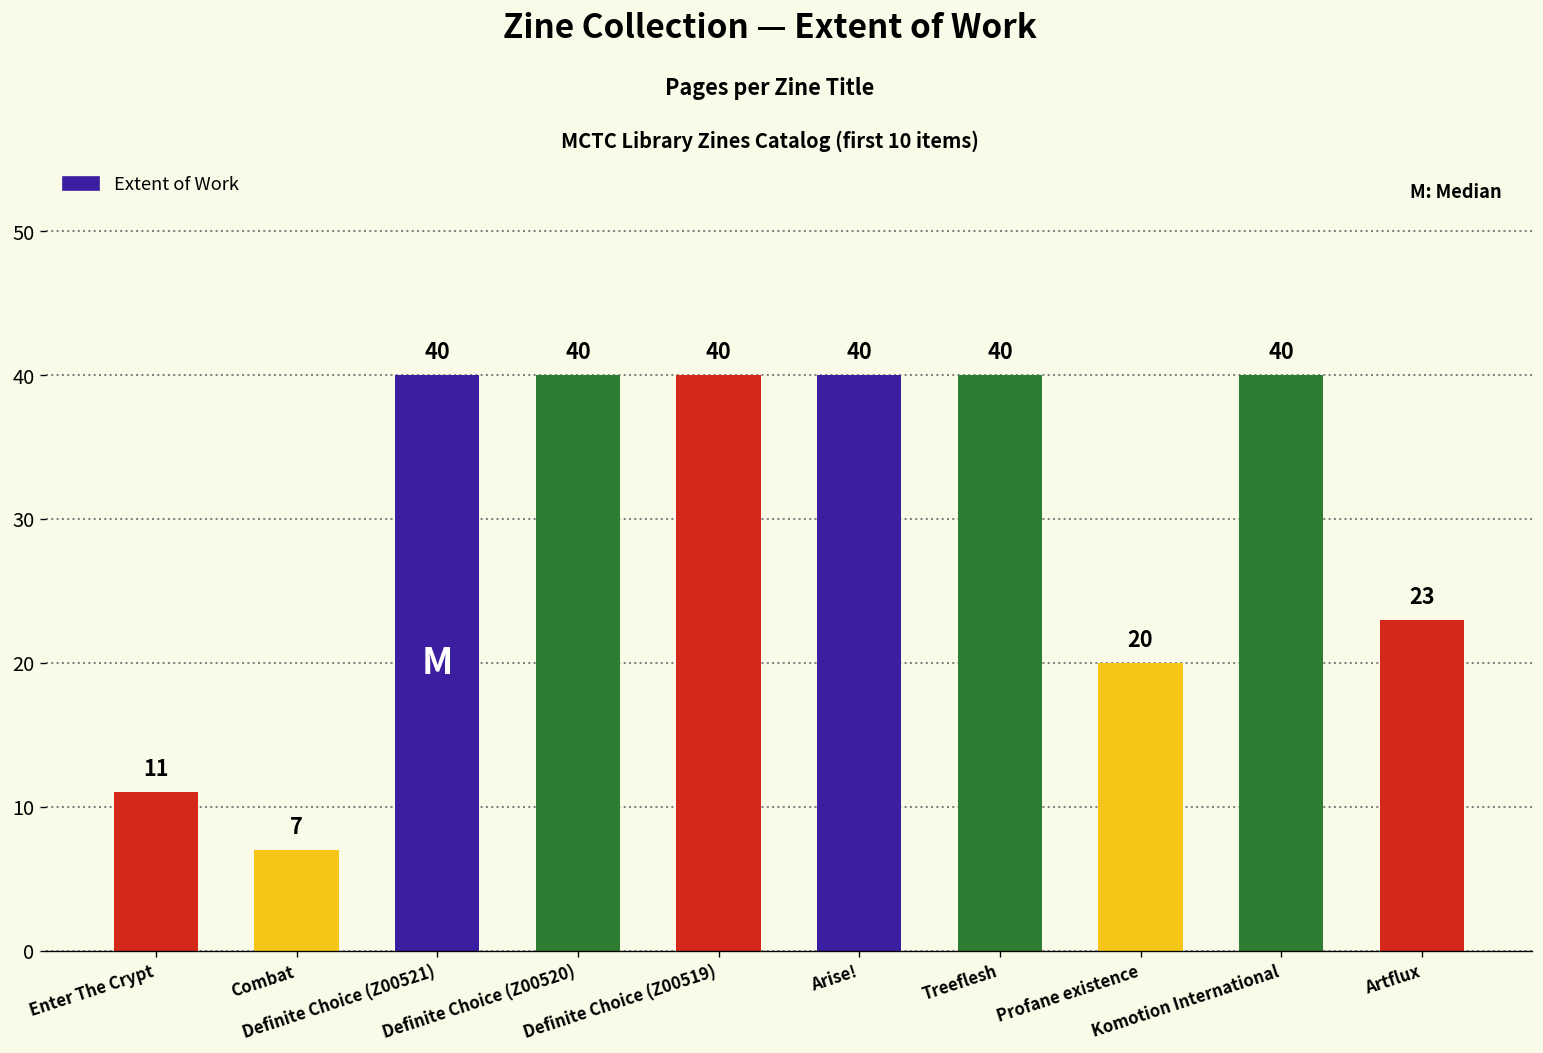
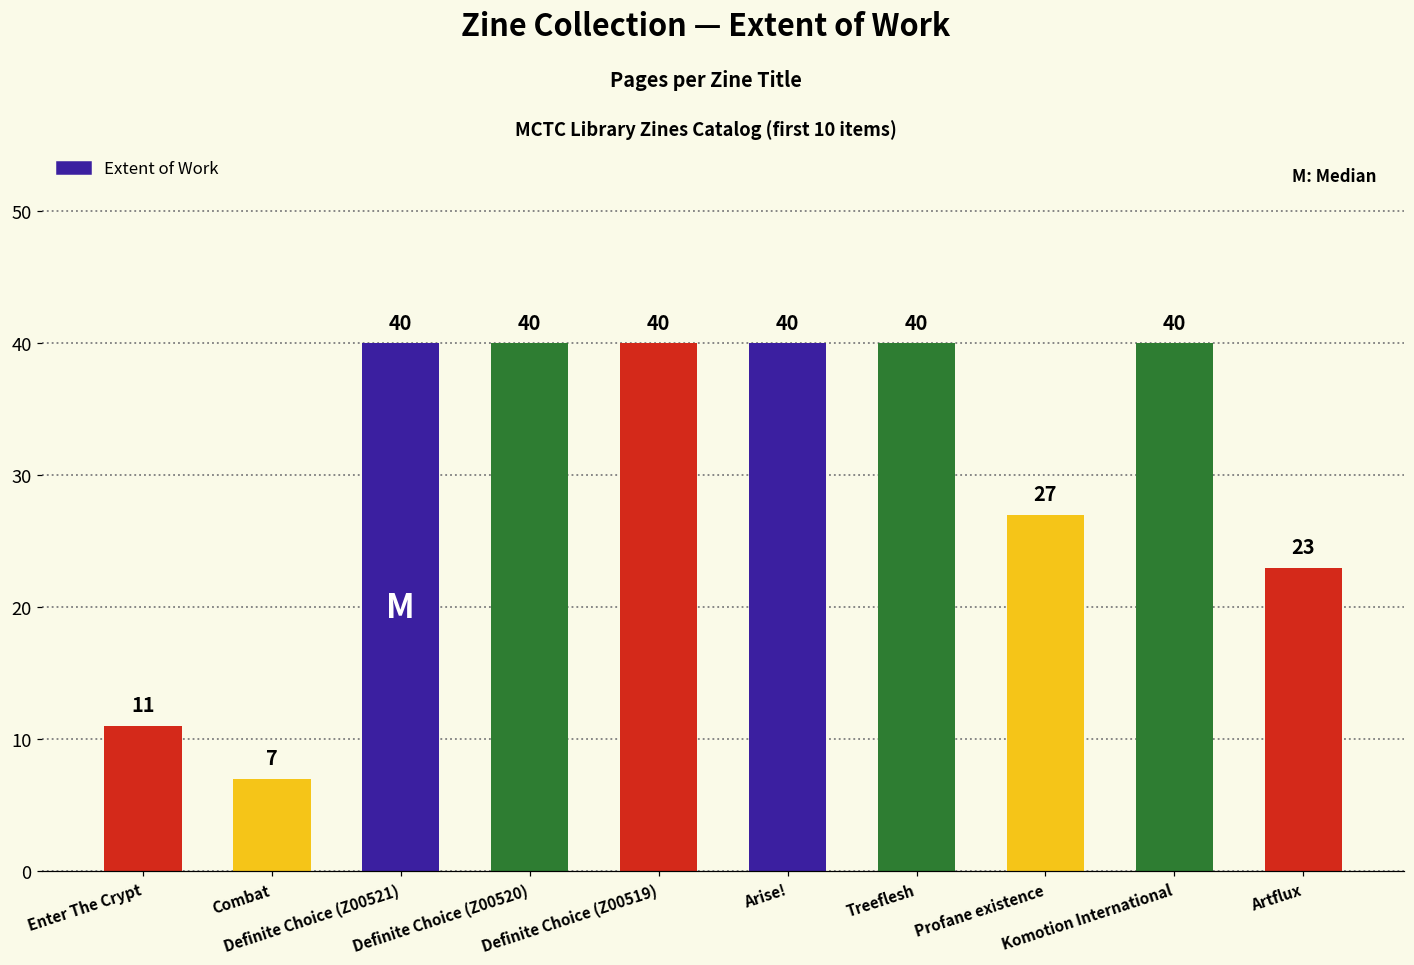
  {
    "Enter The Crypt": 11,
    "Combat": 7,
    "Definite Choice (Z00521)": 40,
    "Definite Choice (Z00520)": 40,
    "Definite Choice (Z00519)": 40,
    "Arise!": 40,
    "Treeflesh": 40,
-   "Profane existence": 20,
+   "Profane existence": 27,
    "Komotion International": 40,
    "Artflux": 23
  }
